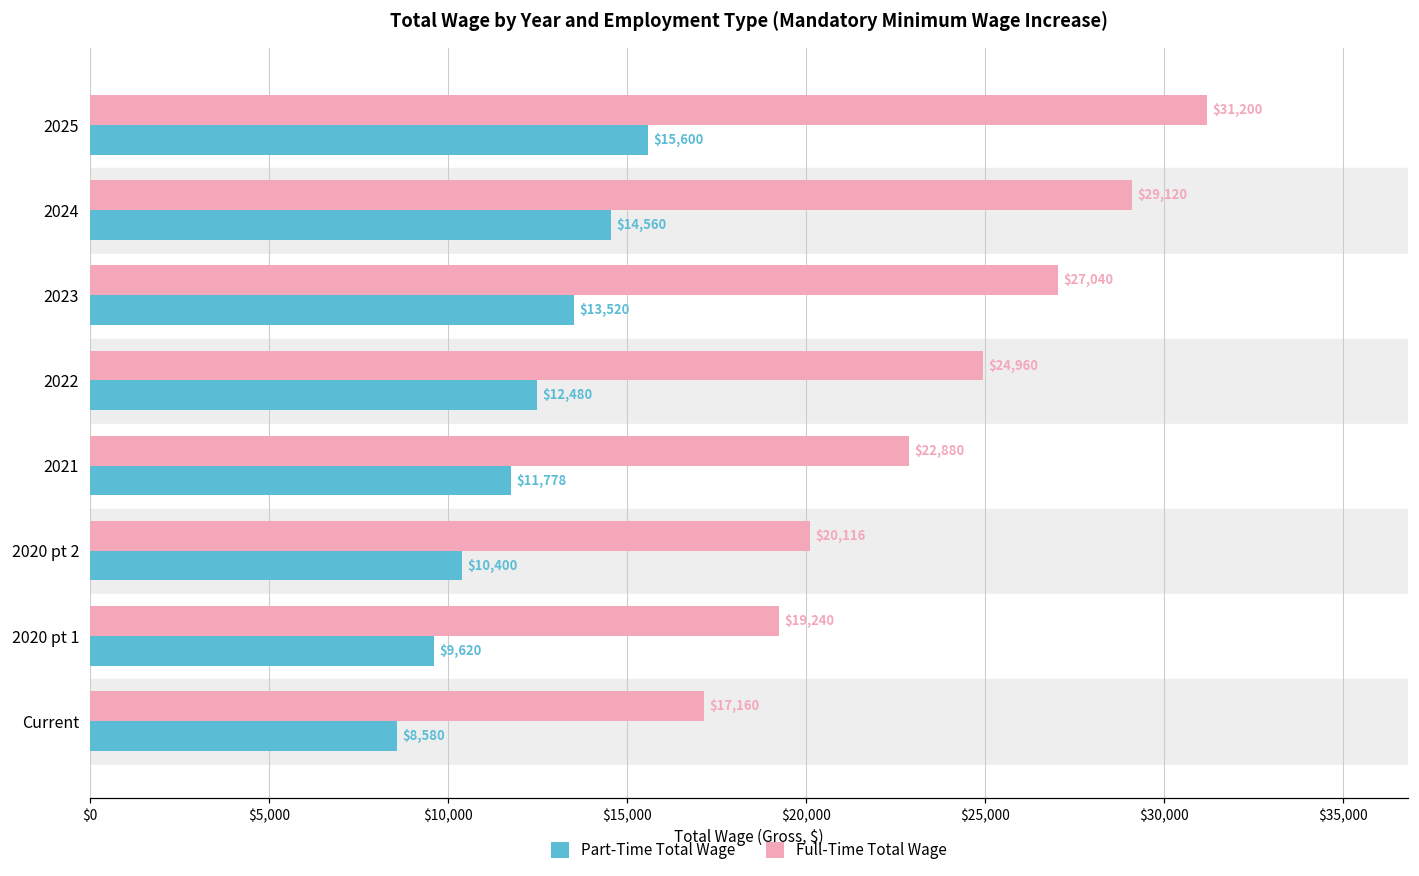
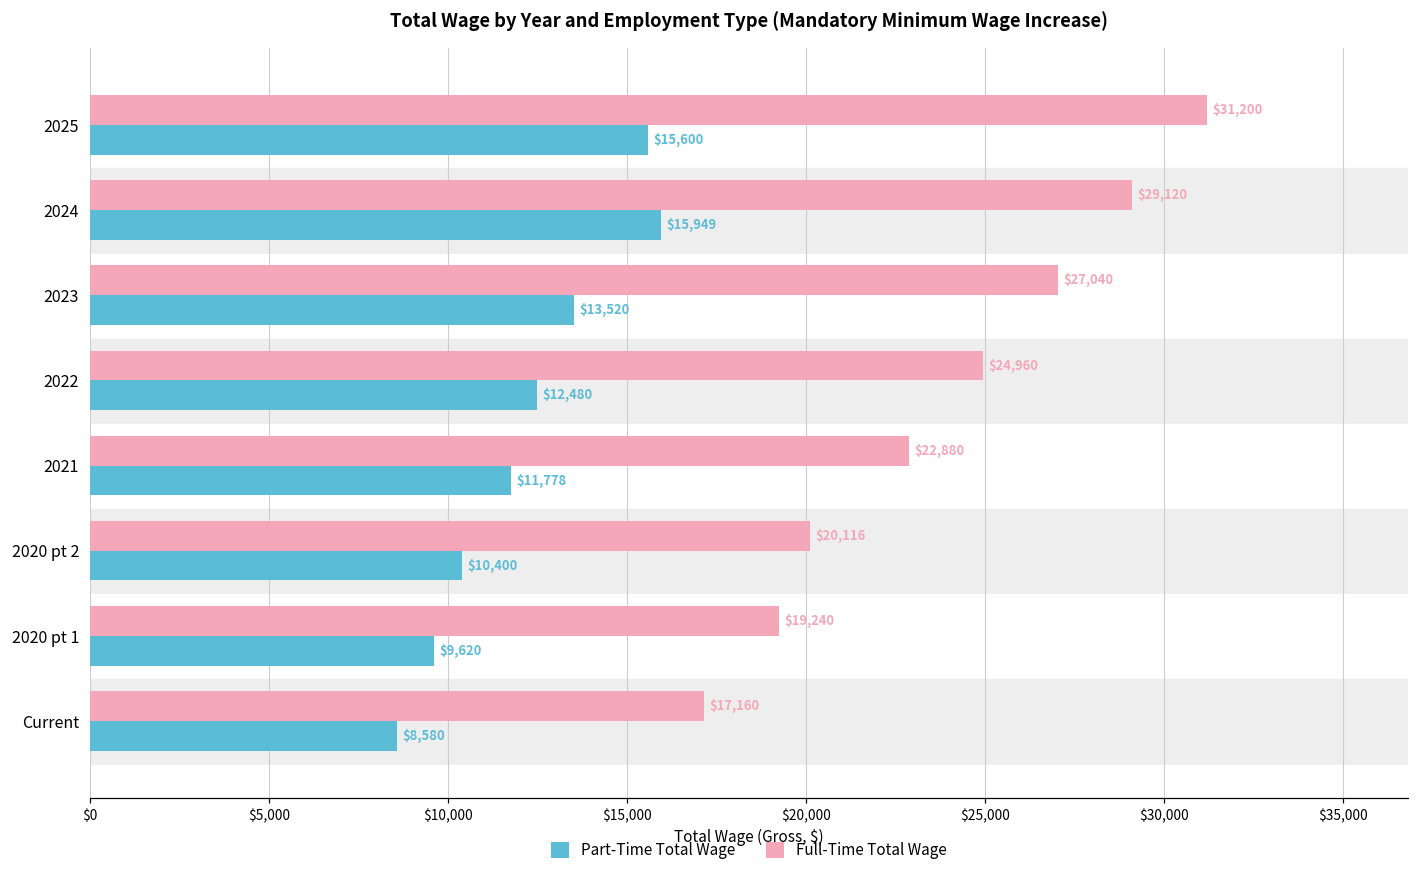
  {
    "Part-Time Total Wage": {
      "2025": "$15,600",
-     "2024": "$14,560",
+     "2024": "$15,949",
      "2023": "$13,520",
      "2022": "$12,480",
      "2021": "$11,778",
      "2020 pt 2": "$10,400",
      "2020 pt 1": "$9,620",
      "Current": "$8,580"
    },
    "Full-Time Total Wage": {
      "2025": "$31,200",
      "2024": "$29,120",
      "2023": "$27,040",
      "2022": "$24,960",
      "2021": "$22,880",
      "2020 pt 2": "$20,116",
      "2020 pt 1": "$19,240",
      "Current": "$17,160"
    }
  }
